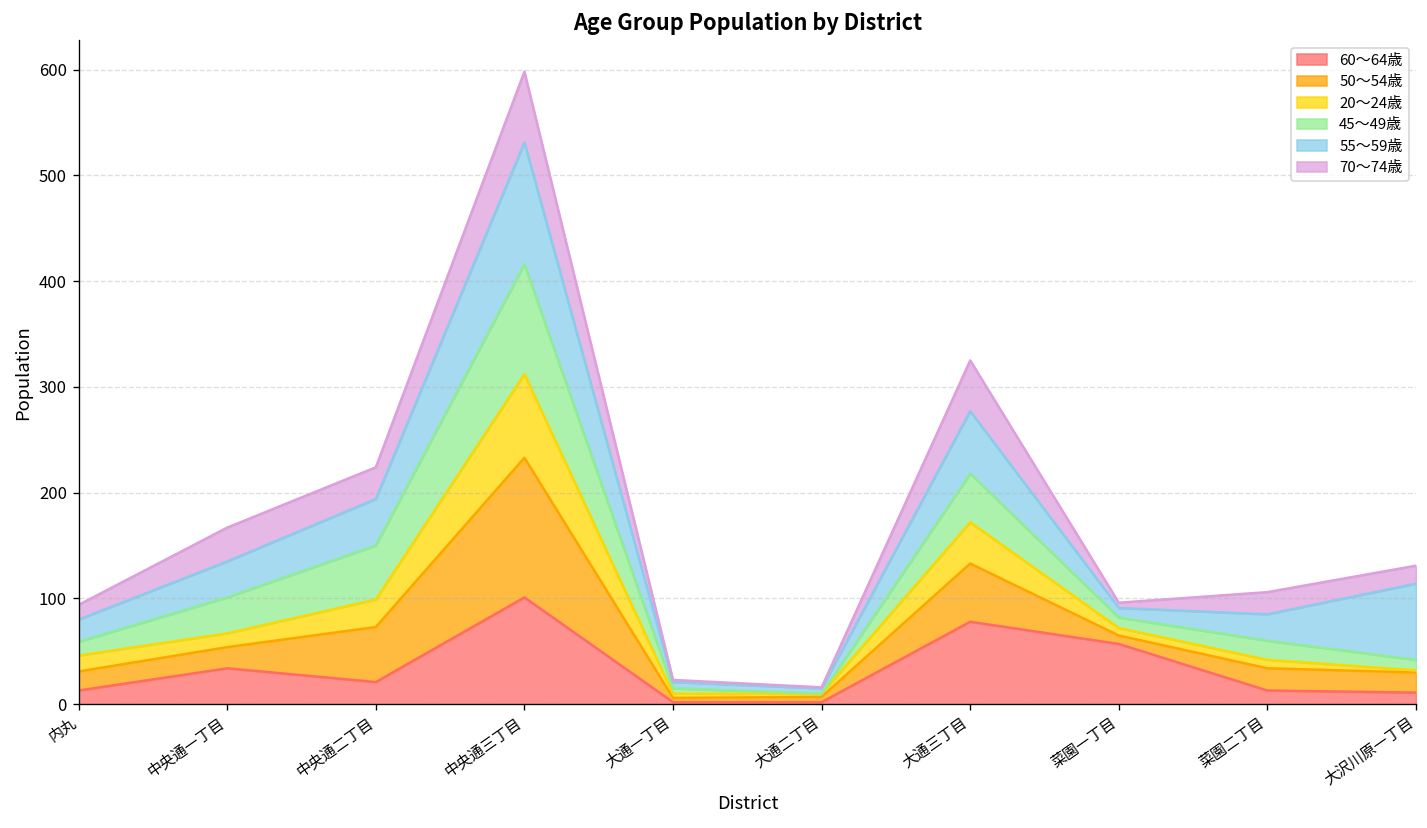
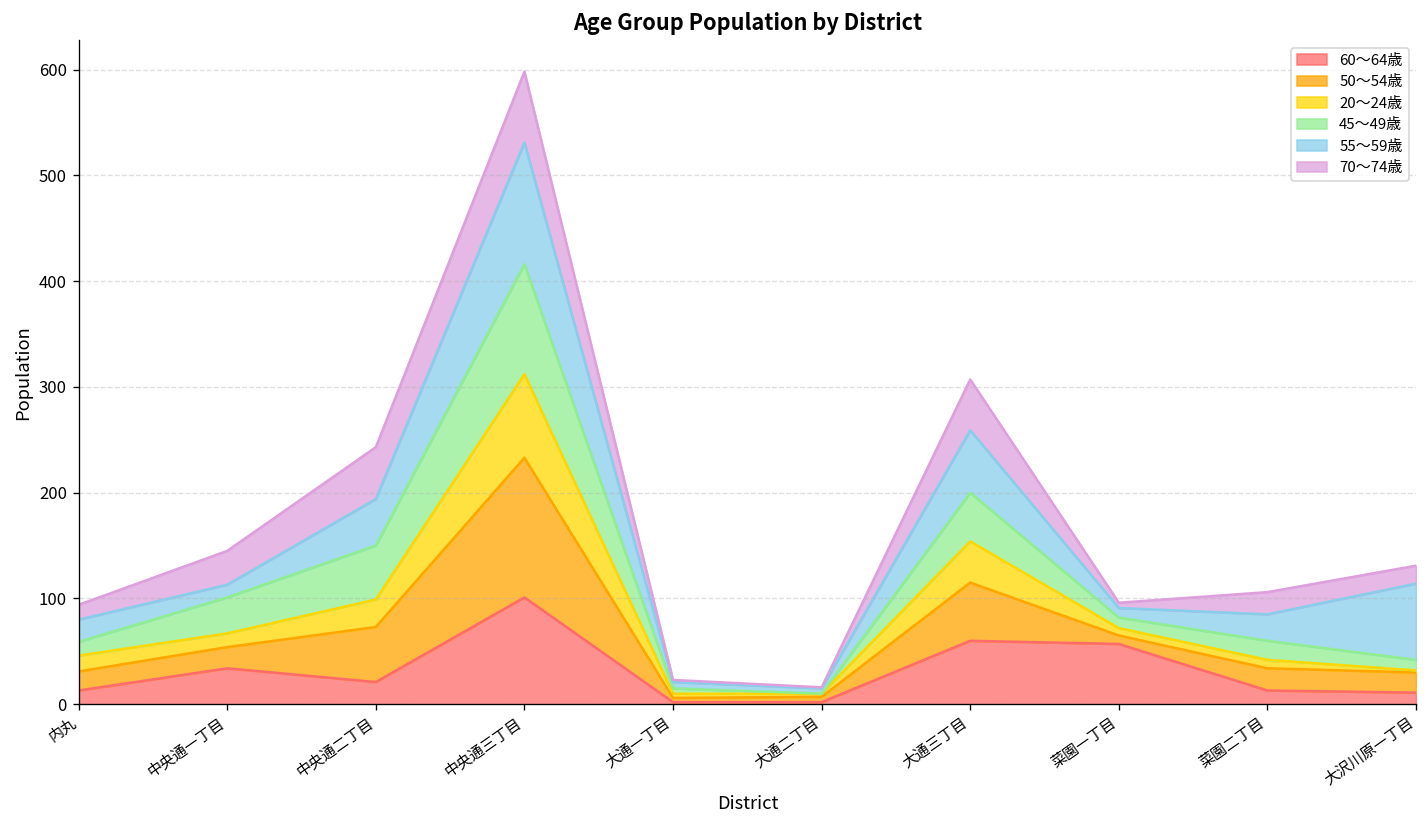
  {
    "60～64歳": {
      "内丸": 10,
      "中央通一丁目": 30,
      "中央通二丁目": 20,
      "中央通三丁目": 100,
      "大通一丁目": 0,
      "大通二丁目": 0,
-     "大通三丁目": 80,
+     "大通三丁目": 60,
      "菜園一丁目": 60,
      "菜園二丁目": 10,
      "大沢川原一丁目": 10
    },
    "45～49歳": {
      "内丸": 10,
      "中央通一丁目": 30,
      "中央通二丁目": 50,
      "中央通三丁目": 100,
      "大通一丁目": 10,
      "大通三丁目": 50,
      "菜園一丁目": 10,
      "菜園二丁目": 20,
      "大沢川原一丁目": 10
    },
    "55～59歳": {
      "内丸": 20,
-     "中央通一丁目": 30,
+     "中央通一丁目": 10,
      "中央通二丁目": 40,
      "中央通三丁目": 120,
      "大通三丁目": 60,
      "菜園一丁目": 10,
      "菜園二丁目": 30,
      "大沢川原一丁目": 70
    },
    "70～74歳": {
      "内丸": 10,
      "中央通一丁目": 30,
-     "中央通二丁目": 30,
+     "中央通二丁目": 50,
      "中央通三丁目": 70,
      "大通三丁目": 50,
      "菜園一丁目": 10,
      "菜園二丁目": 20,
      "大沢川原一丁目": 20
    }
  }
